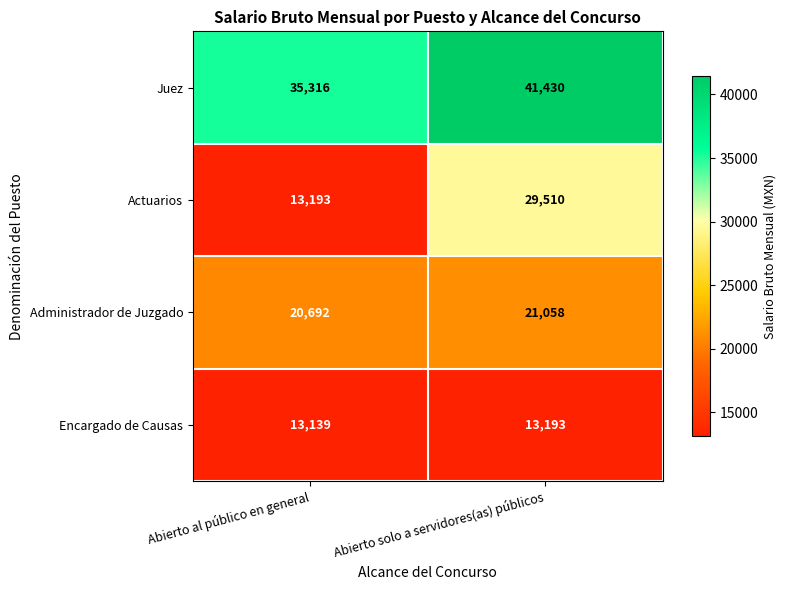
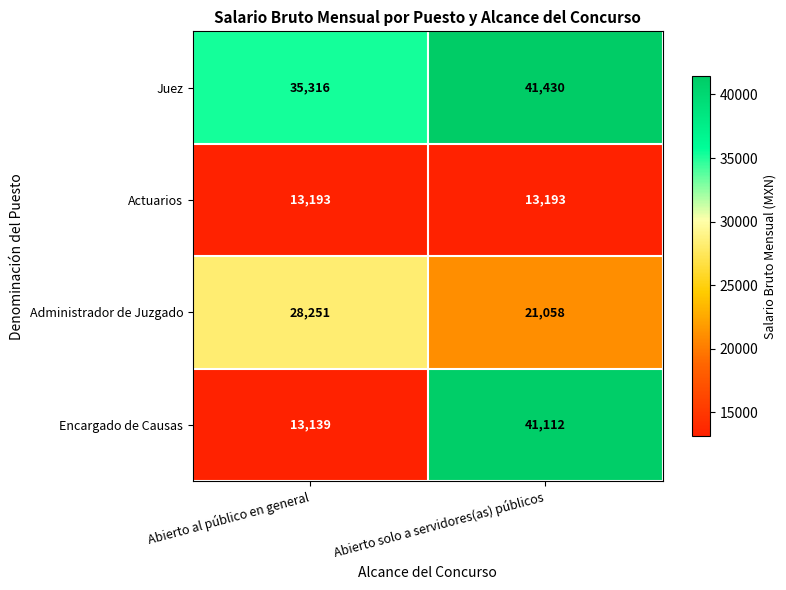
  {
    "Juez": {
      "Abierto al público en general": "35,316",
      "Abierto solo a servidores(as) públicos": "41,430"
    },
    "Actuarios": {
      "Abierto al público en general": "13,193",
-     "Abierto solo a servidores(as) públicos": "29,510"
+     "Abierto solo a servidores(as) públicos": "13,193"
    },
    "Administrador de Juzgado": {
-     "Abierto al público en general": "20,692",
+     "Abierto al público en general": "28,251",
      "Abierto solo a servidores(as) públicos": "21,058"
    },
    "Encargado de Causas": {
      "Abierto al público en general": "13,139",
-     "Abierto solo a servidores(as) públicos": "13,193"
+     "Abierto solo a servidores(as) públicos": "41,112"
    }
  }
